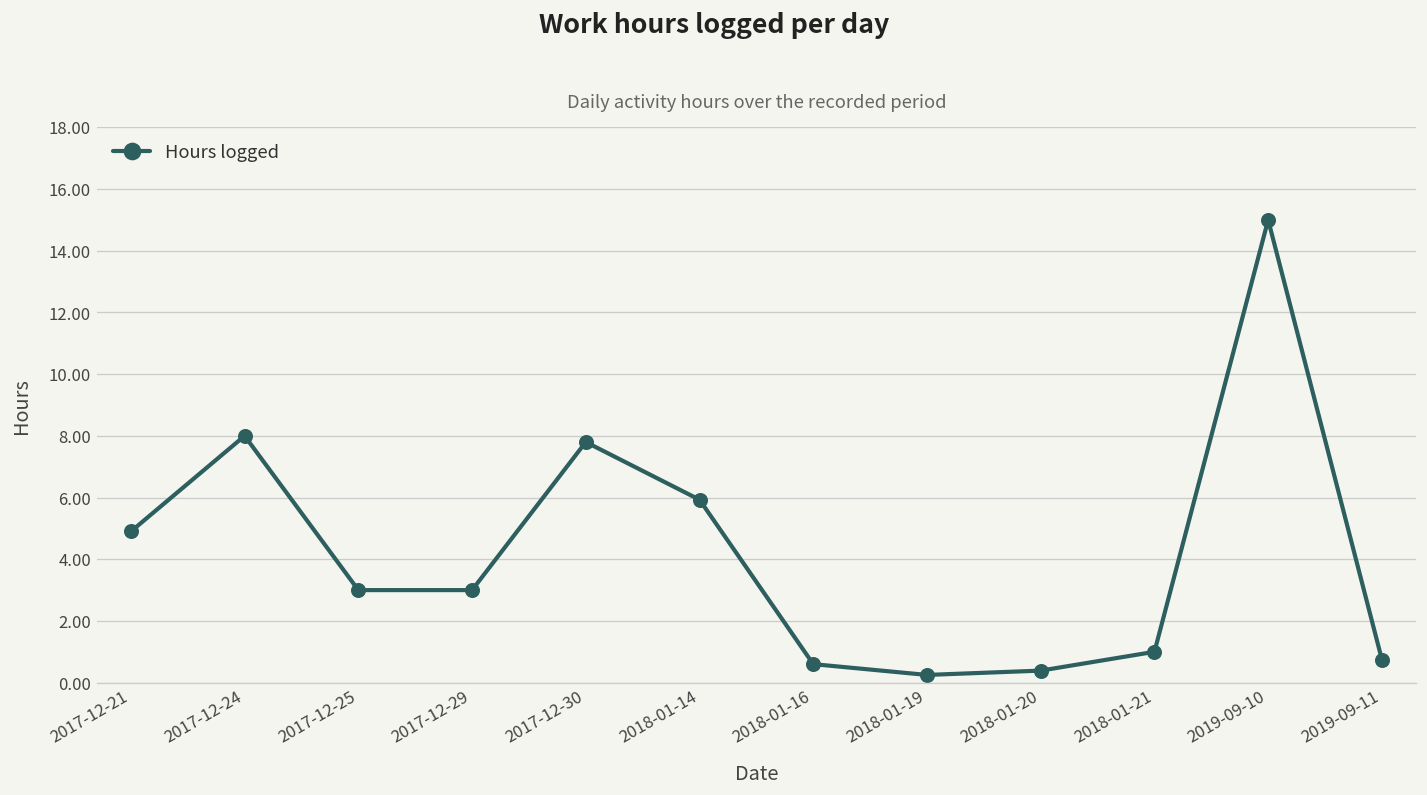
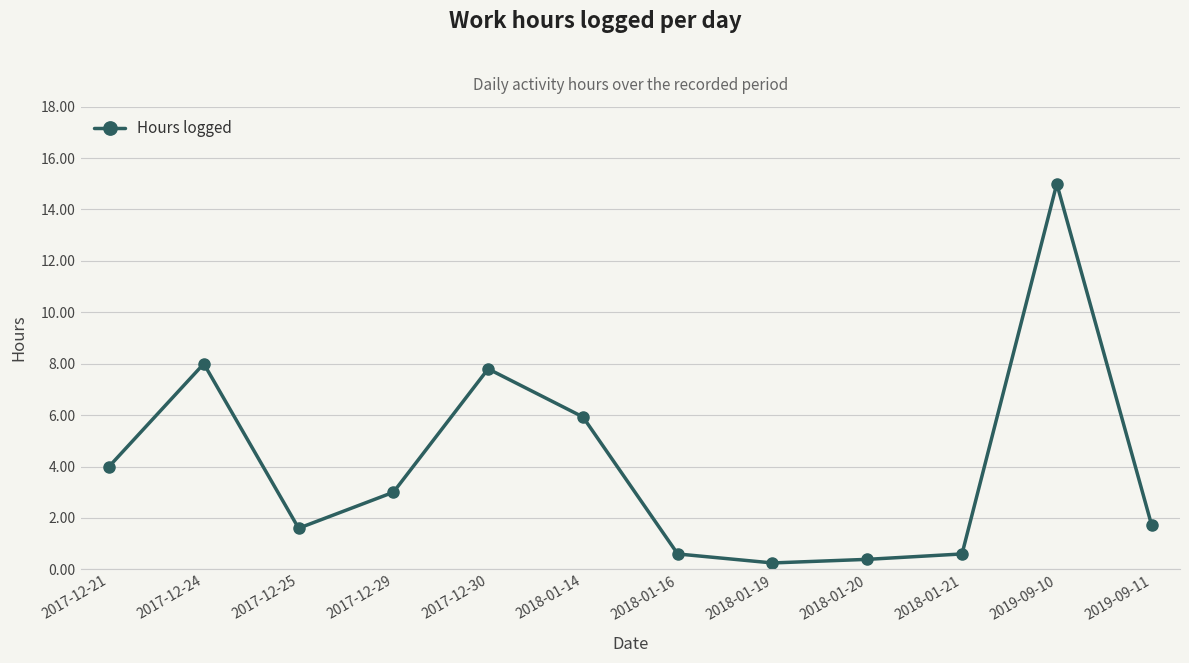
  {
-   "2017-12-21": 4.9,
+   "2017-12-21": 4.0,
    "2017-12-24": 8.0,
-   "2017-12-25": 3.0,
+   "2017-12-25": 1.6,
    "2017-12-29": 3.0,
    "2017-12-30": 7.8,
    "2018-01-14": 5.9,
    "2018-01-16": 0.6,
    "2018-01-19": 0.3,
    "2018-01-20": 0.4,
-   "2018-01-21": 1.0,
+   "2018-01-21": 0.6,
    "2019-09-10": 15.0,
-   "2019-09-11": 0.8
+   "2019-09-11": 1.7
  }
